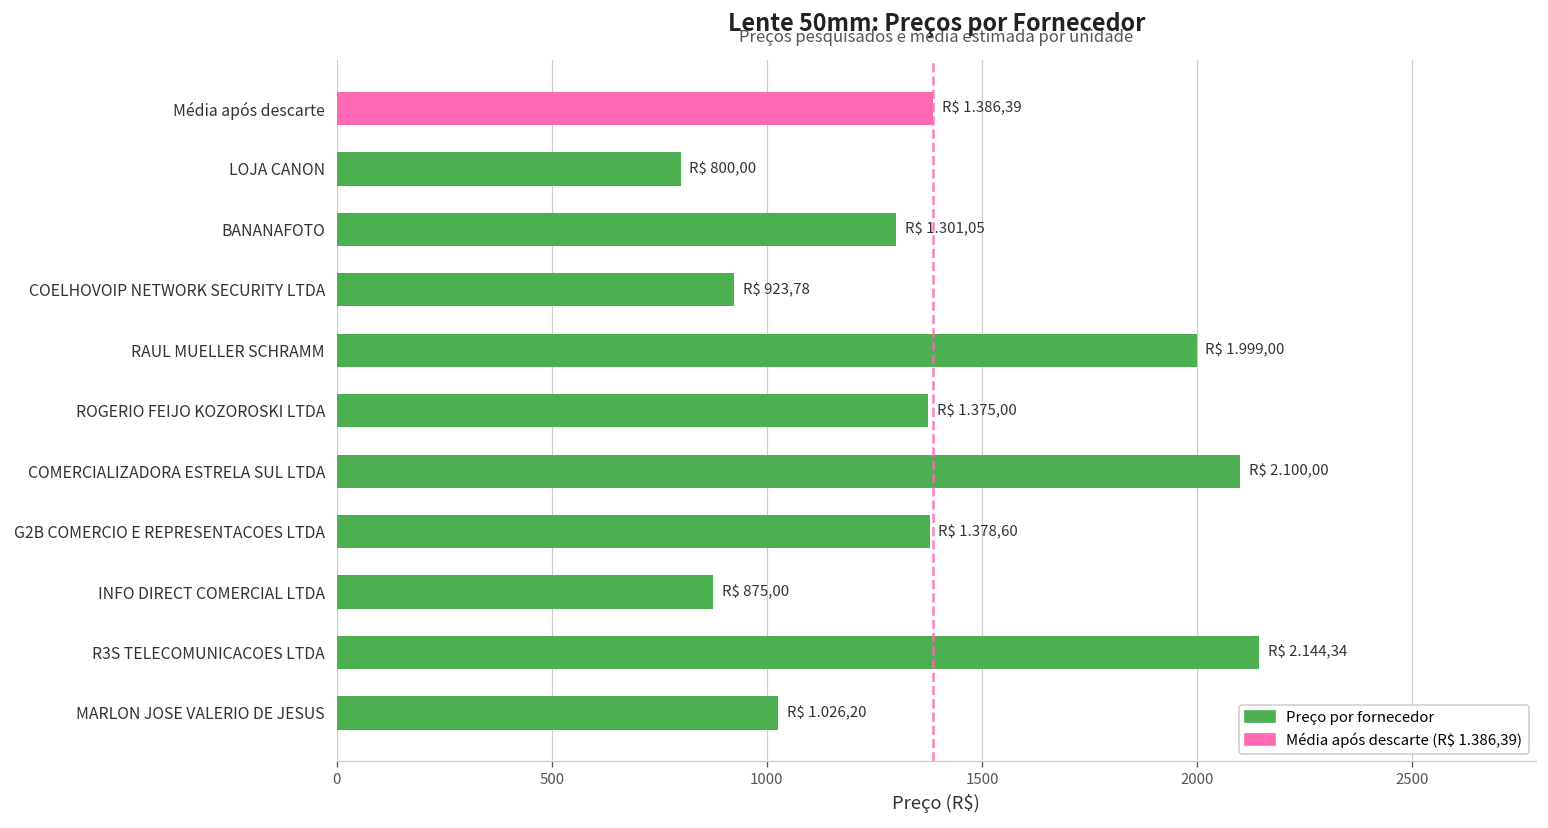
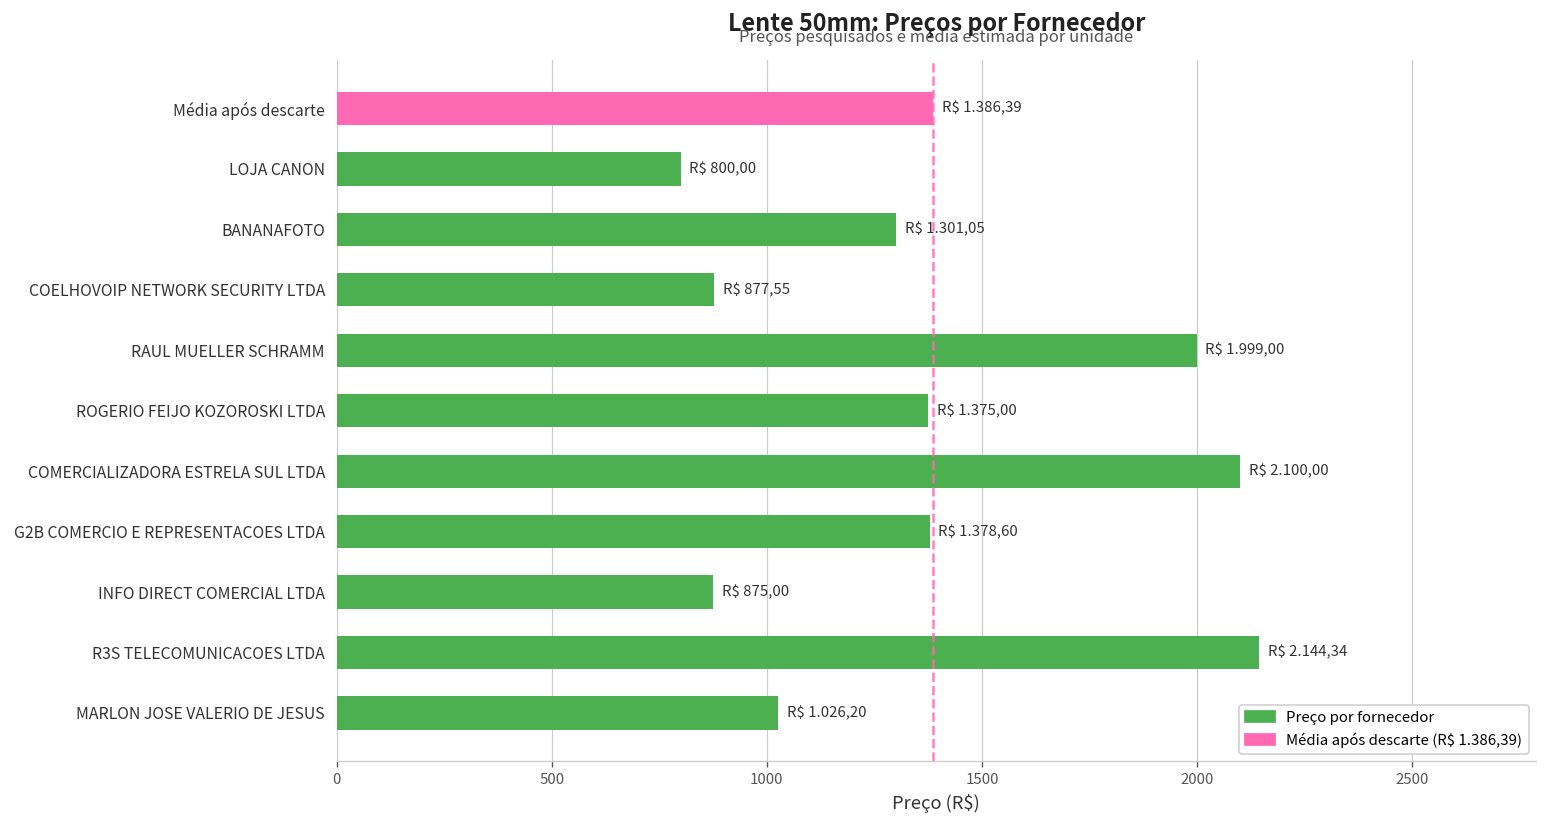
  {
-   "COELHOVOIP NETWORK SECURITY LTDA": "923,78"
+   "COELHOVOIP NETWORK SECURITY LTDA": "877,55"
  }
